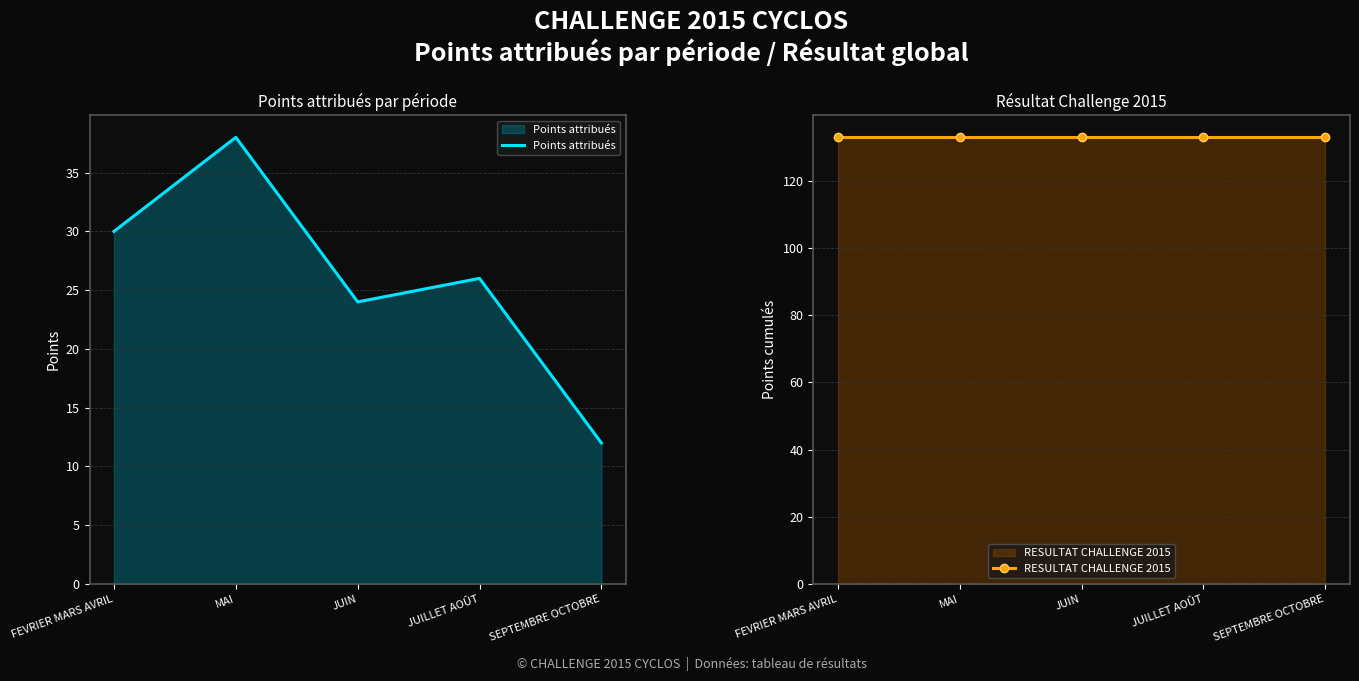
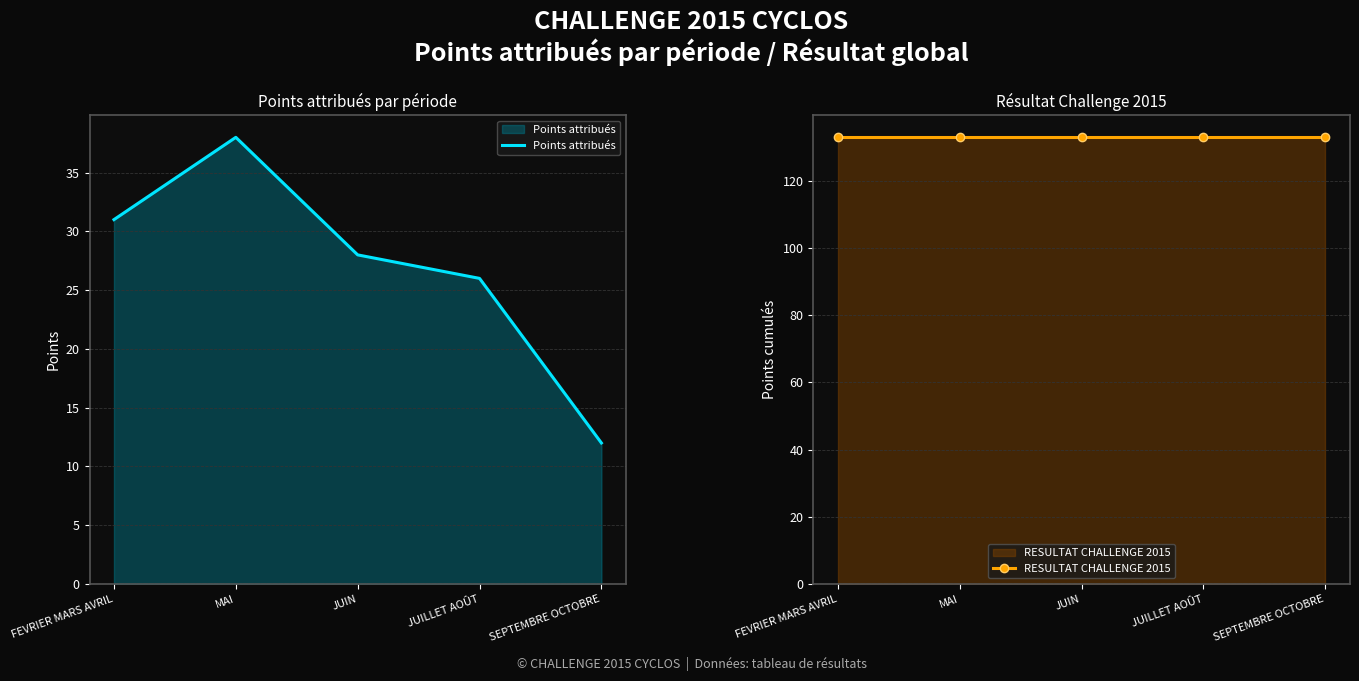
  {
    "Points attribués par période": {
-     "FEVRIER MARS AVRIL": 30,
+     "FEVRIER MARS AVRIL": 31,
      "MAI": 38,
-     "JUIN": 24,
+     "JUIN": 28,
      "JUILLET AOÛT": 26,
      "SEPTEMBRE OCTOBRE": 12
    },
    "Résultat Challenge 2015": {
      "FEVRIER MARS AVRIL": 133,
      "MAI": 133,
      "JUIN": 133,
      "JUILLET AOÛT": 133,
      "SEPTEMBRE OCTOBRE": 133
    }
  }
